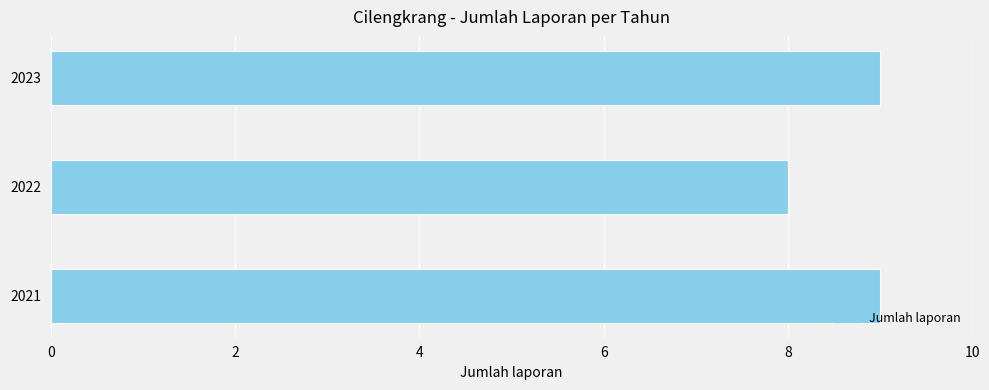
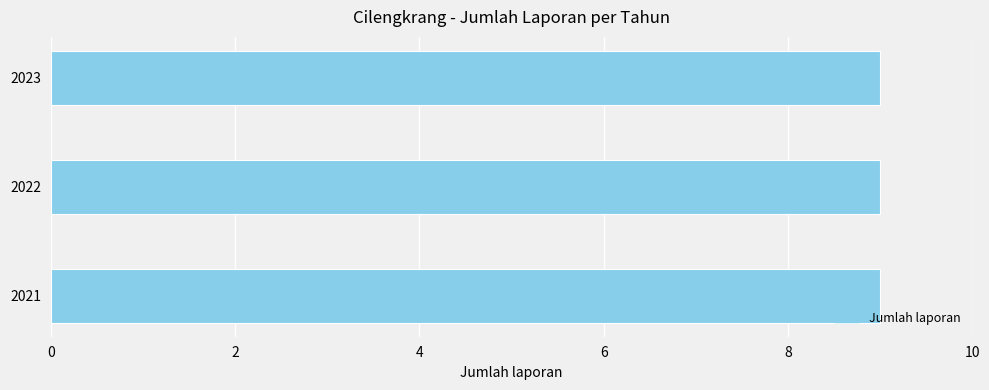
  {
    "2023": 9,
-   "2022": 8,
+   "2022": 9,
    "2021": 9
  }
